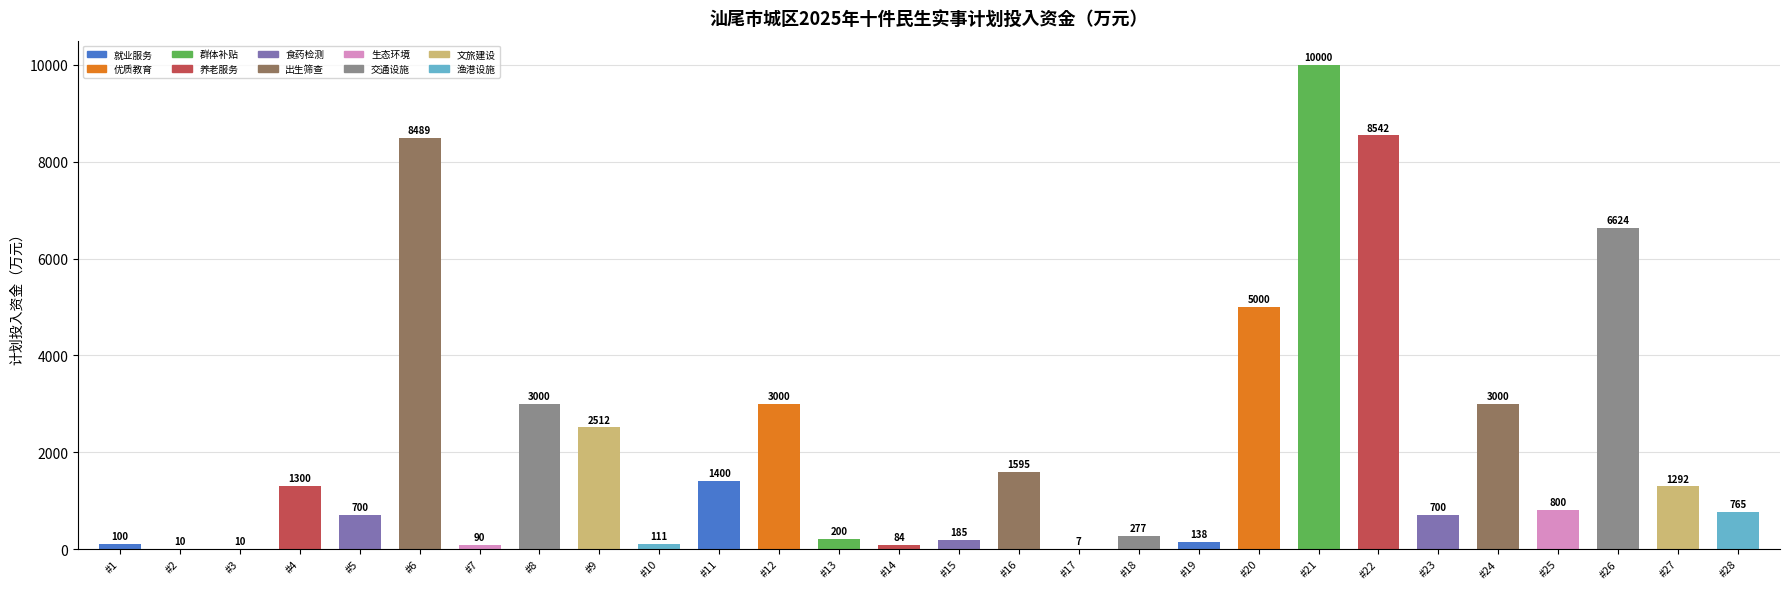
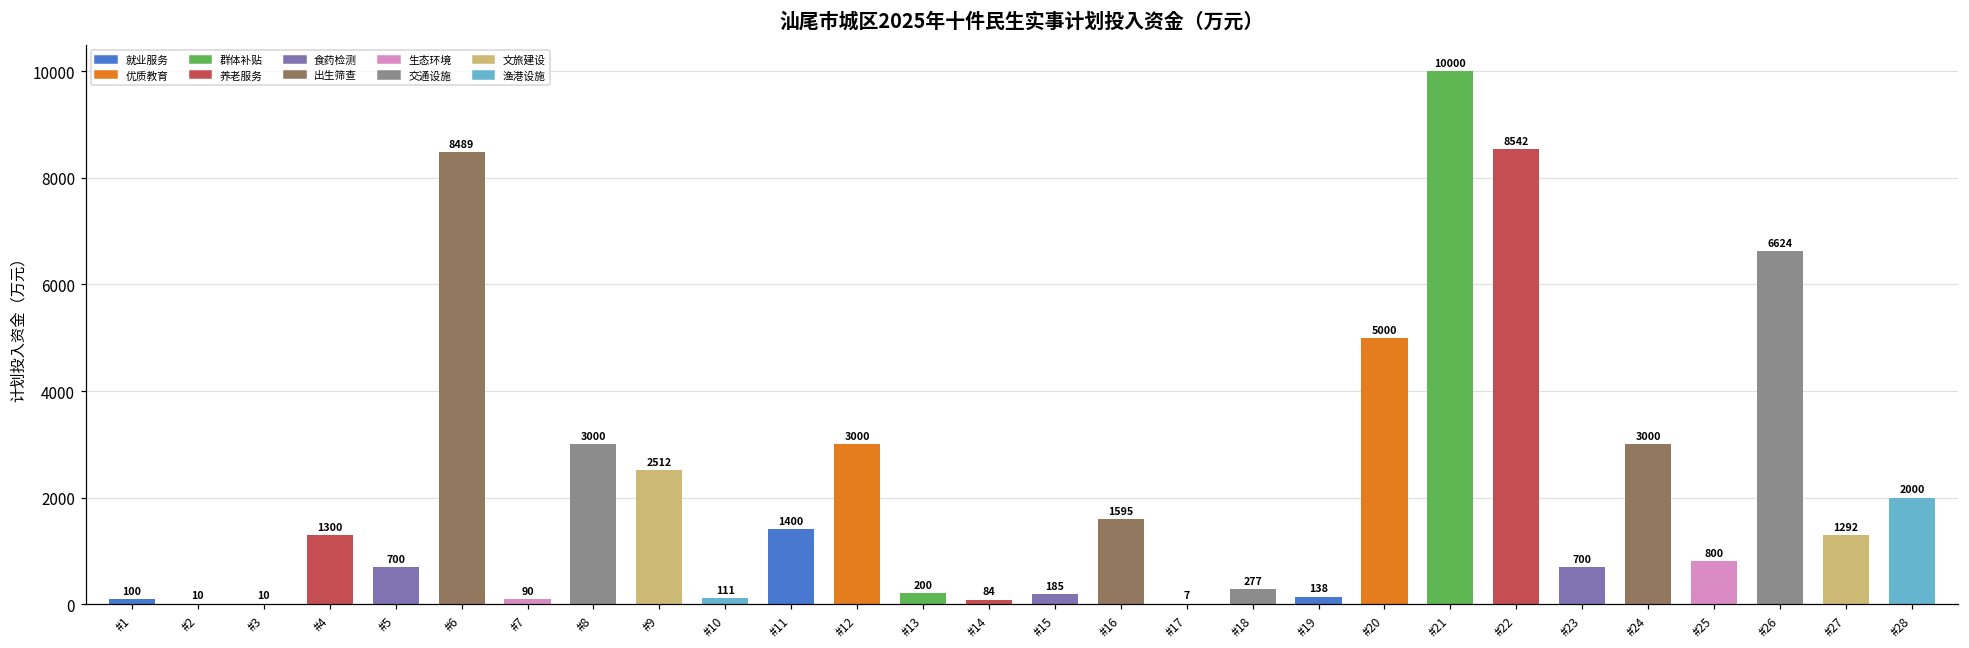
  {
    "#1": 100,
    "#2": 10,
    "#3": 10,
    "#4": 1300,
    "#5": 700,
    "#6": 8489,
    "#7": 90,
    "#8": 3000,
    "#9": 2512,
    "#10": 111,
    "#11": 1400,
    "#12": 3000,
    "#13": 200,
    "#14": 84,
    "#15": 185,
    "#16": 1595,
    "#17": 7,
    "#18": 277,
    "#19": 138,
    "#20": 5000,
    "#21": 10000,
    "#22": 8542,
    "#23": 700,
    "#24": 3000,
    "#25": 800,
    "#26": 6624,
    "#27": 1292,
-   "#28": 765
+   "#28": 2000
  }
